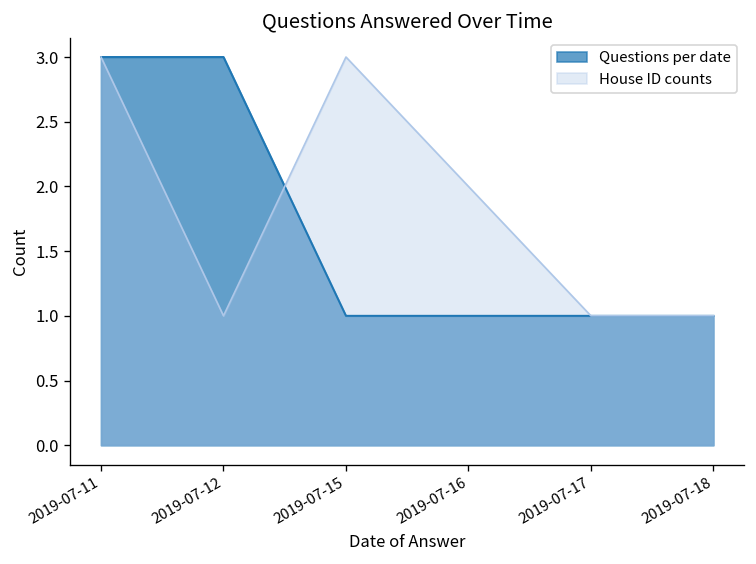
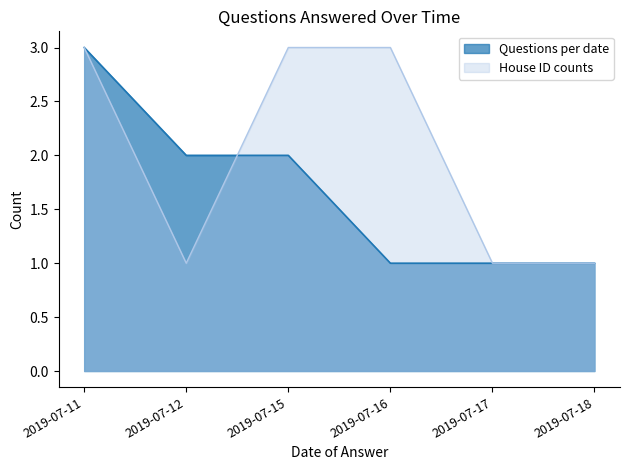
  {
    "Questions per date": {
-     "2019-07-12": 3,
-     "2019-07-15": 1,
+     "2019-07-12": 2,
+     "2019-07-15": 2,
      "2019-07-16": 1
    },
    "House ID counts": {
      "2019-07-12": 1,
      "2019-07-15": 3,
-     "2019-07-16": 2
+     "2019-07-16": 3
    }
  }
